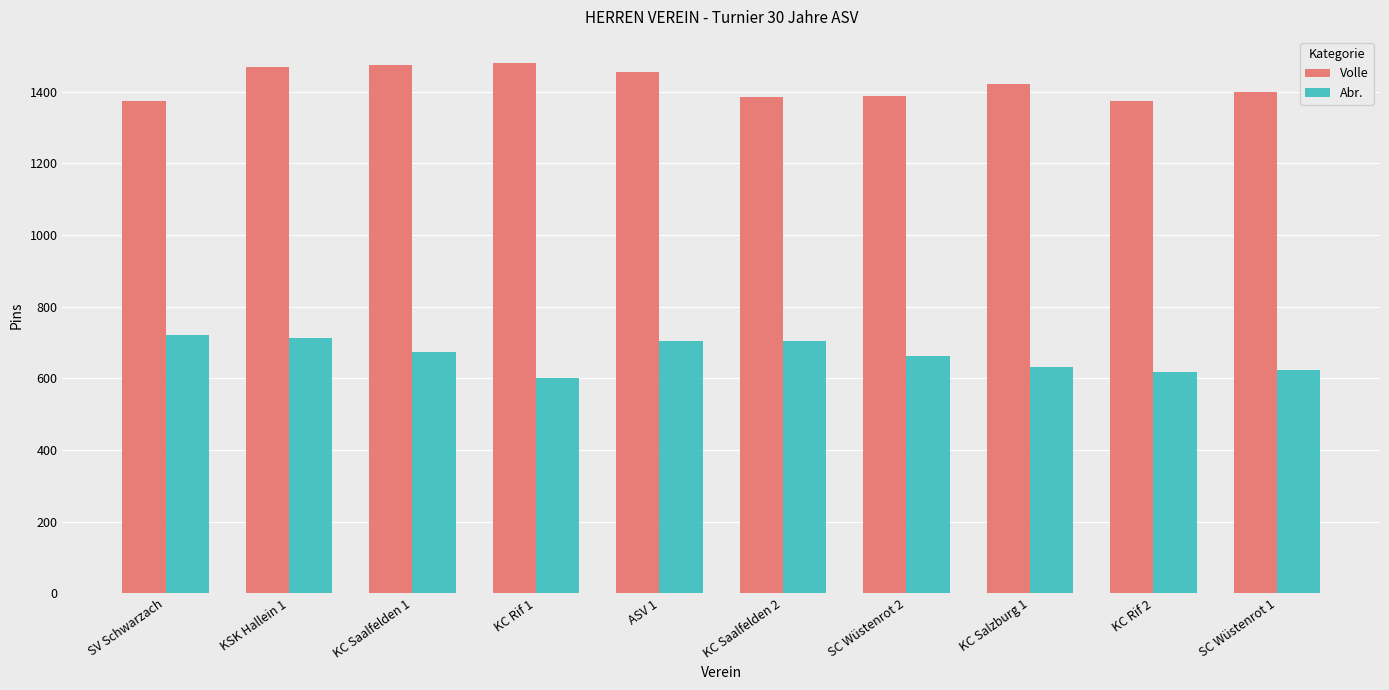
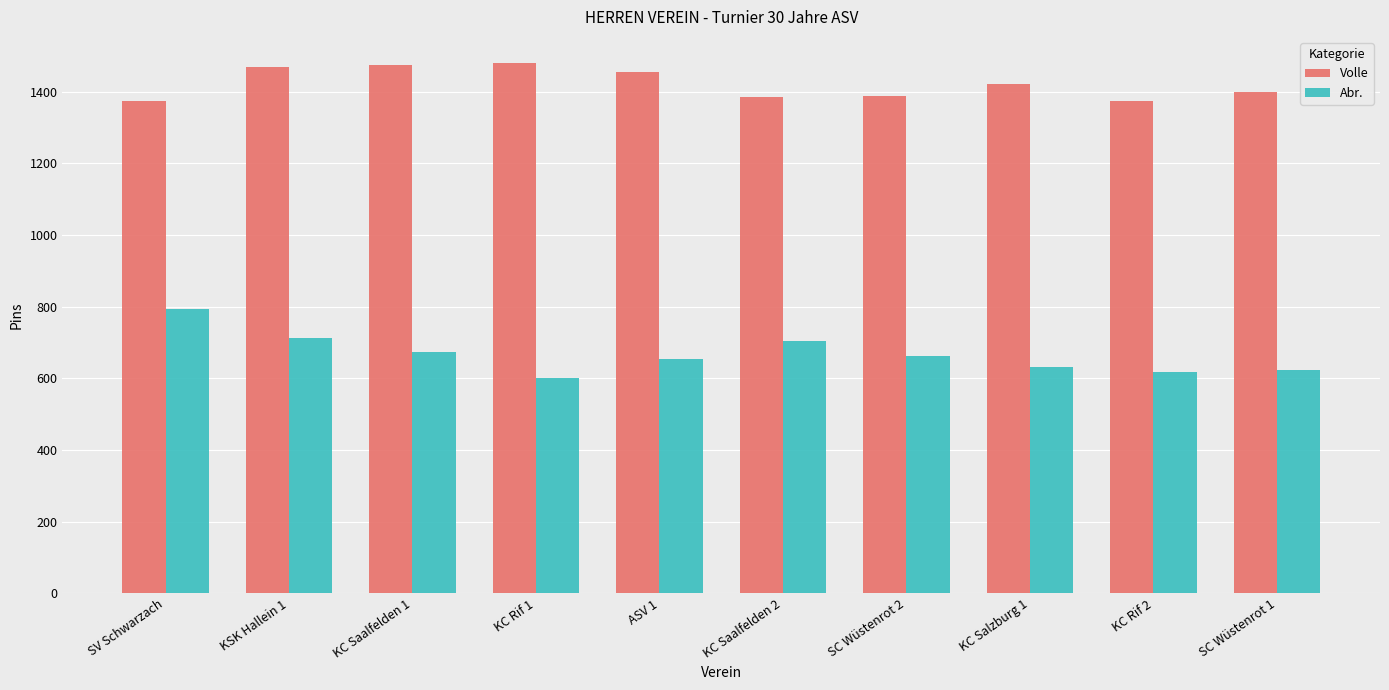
  {
    "Volle": {
      "SV Schwarzach": 1370,
      "KSK Hallein 1": 1470,
      "KC Saalfelden 1": 1480,
      "KC Rif 1": 1480,
      "ASV 1": 1460,
      "KC Saalfelden 2": 1380,
      "SC Wüstenrot 2": 1390,
      "KC Salzburg 1": 1420,
      "KC Rif 2": 1370,
      "SC Wüstenrot 1": 1400
    },
    "Abr.": {
-     "SV Schwarzach": 720,
+     "SV Schwarzach": 790,
      "KSK Hallein 1": 710,
      "KC Saalfelden 1": 670,
      "KC Rif 1": 600,
-     "ASV 1": 700,
+     "ASV 1": 650,
      "KC Saalfelden 2": 710,
      "SC Wüstenrot 2": 660,
      "KC Salzburg 1": 630,
      "KC Rif 2": 620,
      "SC Wüstenrot 1": 620
    }
  }
